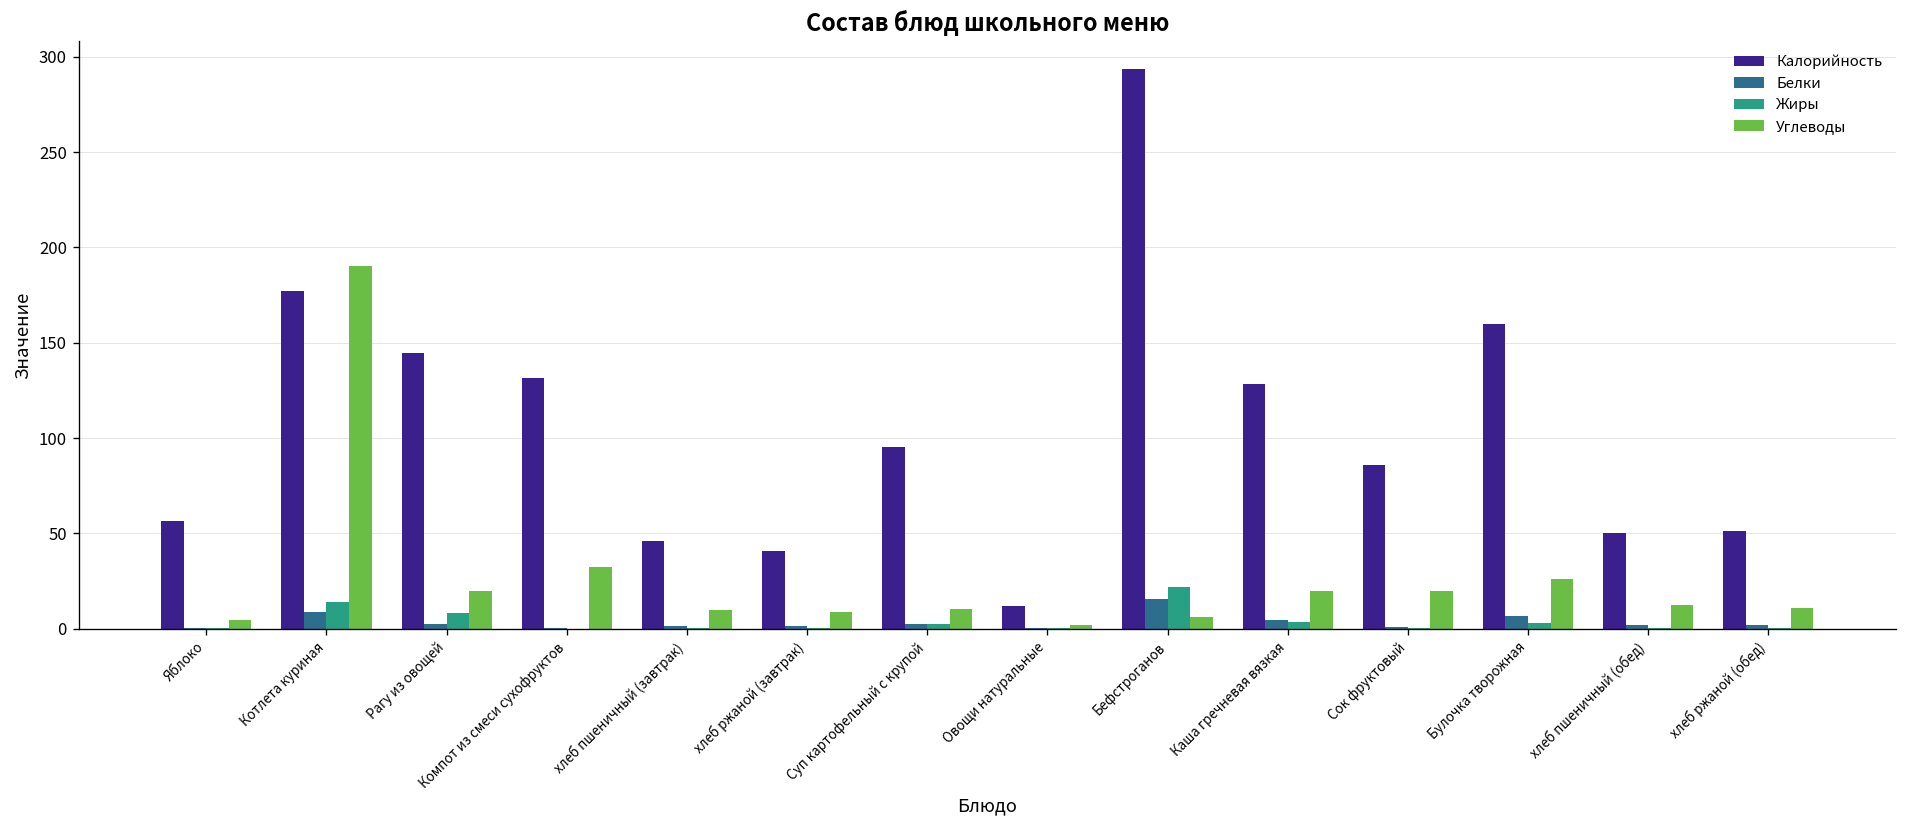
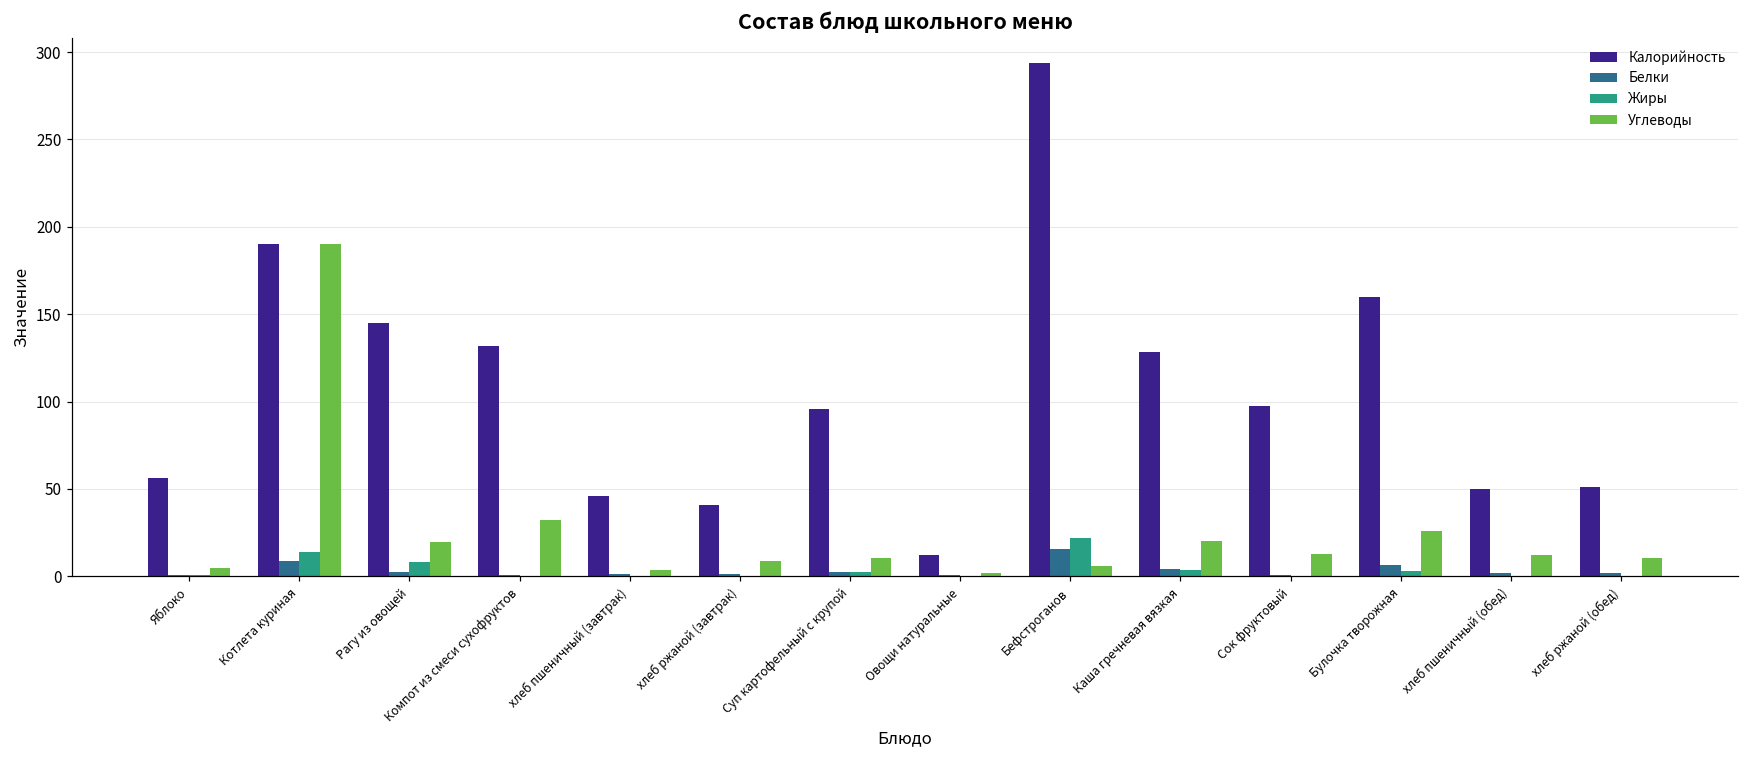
  {
    "Калорийность": {
      "Яблоко": 56,
-     "Котлета куриная": 177,
+     "Котлета куриная": 190,
      "Рагу из овощей": 145,
      "Компот из смеси сухофруктов": 132,
      "хлеб пшеничный (завтрак)": 46,
      "хлеб ржаной (завтрак)": 41,
      "Суп картофельный с крупой": 96,
      "Овощи натуральные": 12,
      "Бефстроганов": 294,
      "Каша гречневая вязкая": 129,
-     "Сок фруктовый": 86,
+     "Сок фруктовый": 98,
      "Булочка творожная": 160,
      "хлеб пшеничный (обед)": 50,
      "хлеб ржаной (обед)": 51
    },
    "Углеводы": {
      "Яблоко": 4,
      "Котлета куриная": 190,
      "Рагу из овощей": 20,
      "Компот из смеси сухофруктов": 32,
-     "хлеб пшеничный (завтрак)": 10,
+     "хлеб пшеничный (завтрак)": 4,
      "хлеб ржаной (завтрак)": 9,
      "Суп картофельный с крупой": 10,
      "Овощи натуральные": 2,
      "Бефстроганов": 6,
      "Каша гречневая вязкая": 20,
-     "Сок фруктовый": 20,
+     "Сок фруктовый": 13,
      "Булочка творожная": 26,
      "хлеб пшеничный (обед)": 12,
      "хлеб ржаной (обед)": 11
    }
  }
